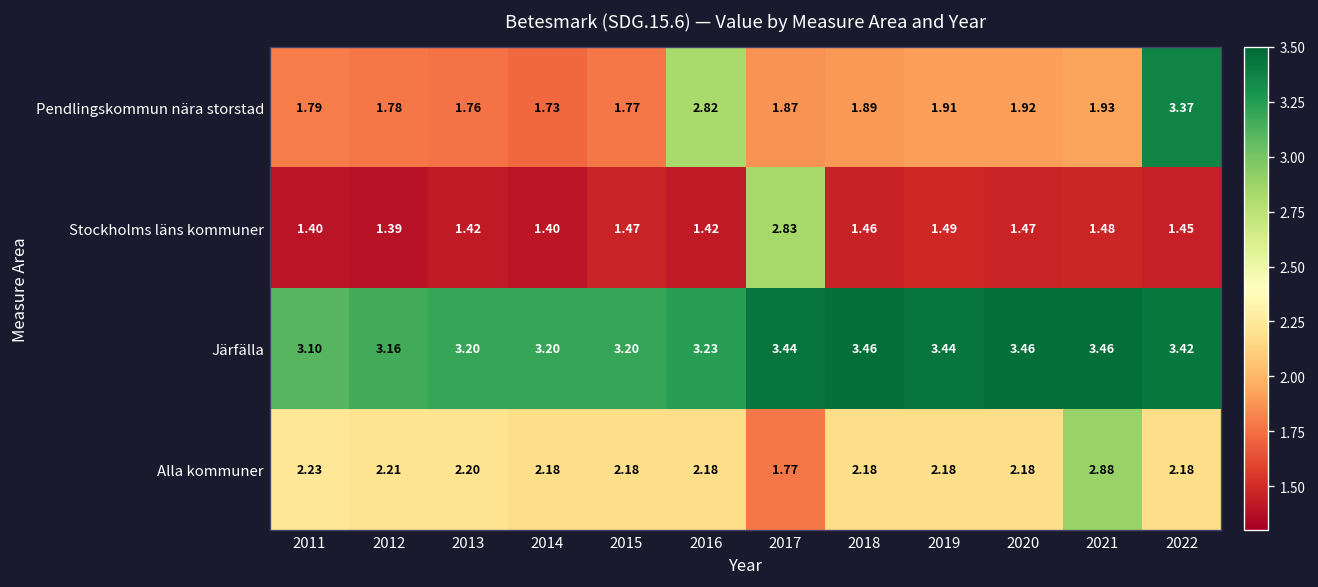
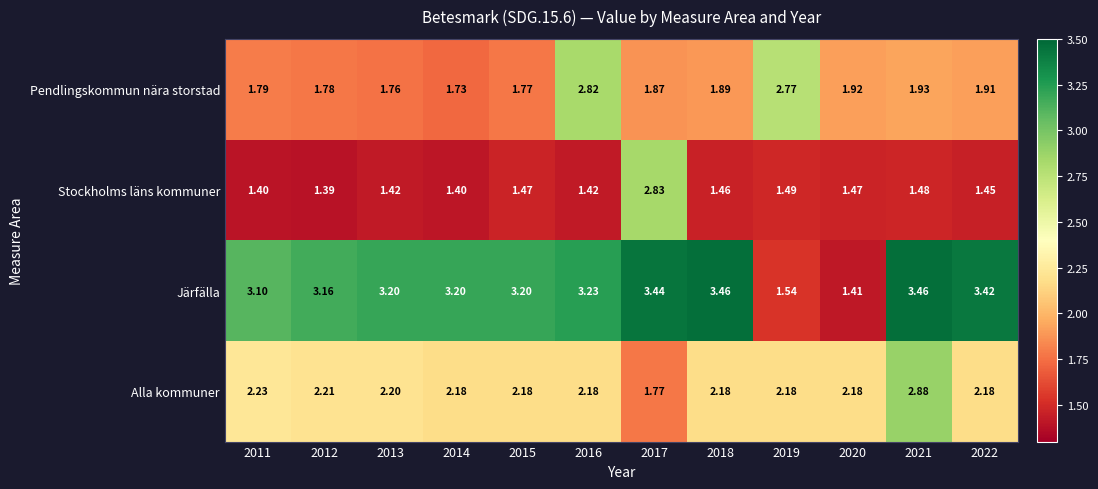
  {
    "Pendlingskommun nära storstad": {
      "2011": 1.79,
      "2012": 1.78,
      "2013": 1.76,
      "2014": 1.73,
      "2015": 1.77,
      "2016": 2.82,
      "2017": 1.87,
      "2018": 1.89,
-     "2019": 1.91,
+     "2019": 2.77,
      "2020": 1.92,
      "2021": 1.93,
-     "2022": 3.37
+     "2022": 1.91
    },
    "Stockholms läns kommuner": {
      "2011": 1.40,
      "2012": 1.39,
      "2013": 1.42,
      "2014": 1.40,
      "2015": 1.47,
      "2016": 1.42,
      "2017": 2.83,
      "2018": 1.46,
      "2019": 1.49,
      "2020": 1.47,
      "2021": 1.48,
      "2022": 1.45
    },
    "Järfälla": {
      "2011": 3.10,
      "2012": 3.16,
      "2013": 3.20,
      "2014": 3.20,
      "2015": 3.20,
      "2016": 3.23,
      "2017": 3.44,
      "2018": 3.46,
-     "2019": 3.44,
-     "2020": 3.46,
+     "2019": 1.54,
+     "2020": 1.41,
      "2021": 3.46,
      "2022": 3.42
    },
    "Alla kommuner": {
      "2011": 2.23,
      "2012": 2.21,
      "2013": 2.20,
      "2014": 2.18,
      "2015": 2.18,
      "2016": 2.18,
      "2017": 1.77,
      "2018": 2.18,
      "2019": 2.18,
      "2020": 2.18,
      "2021": 2.88,
      "2022": 2.18
    }
  }
